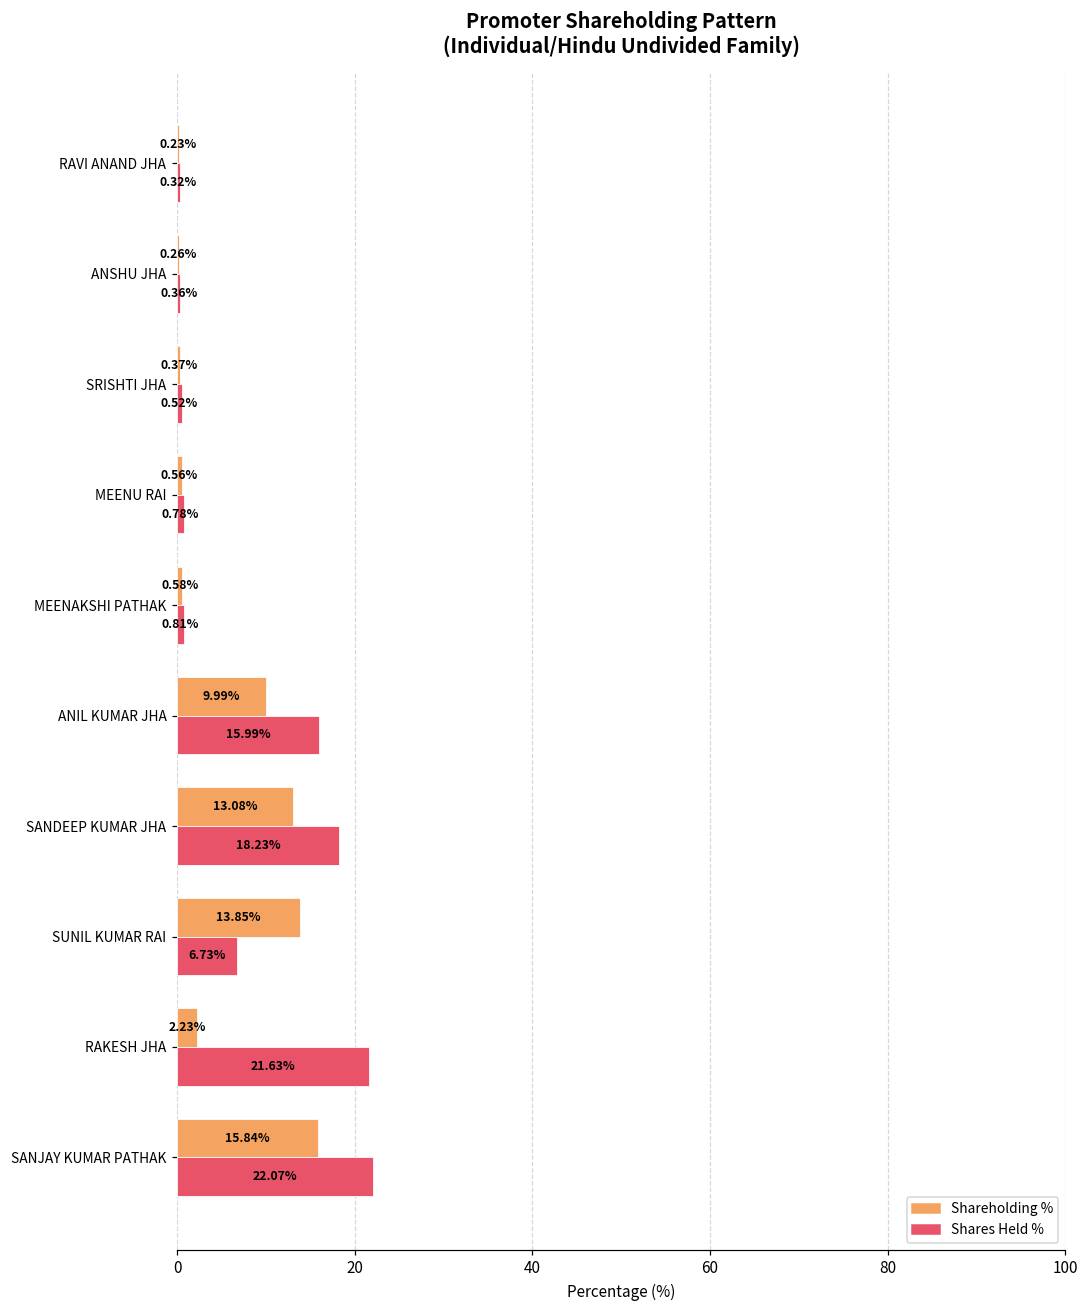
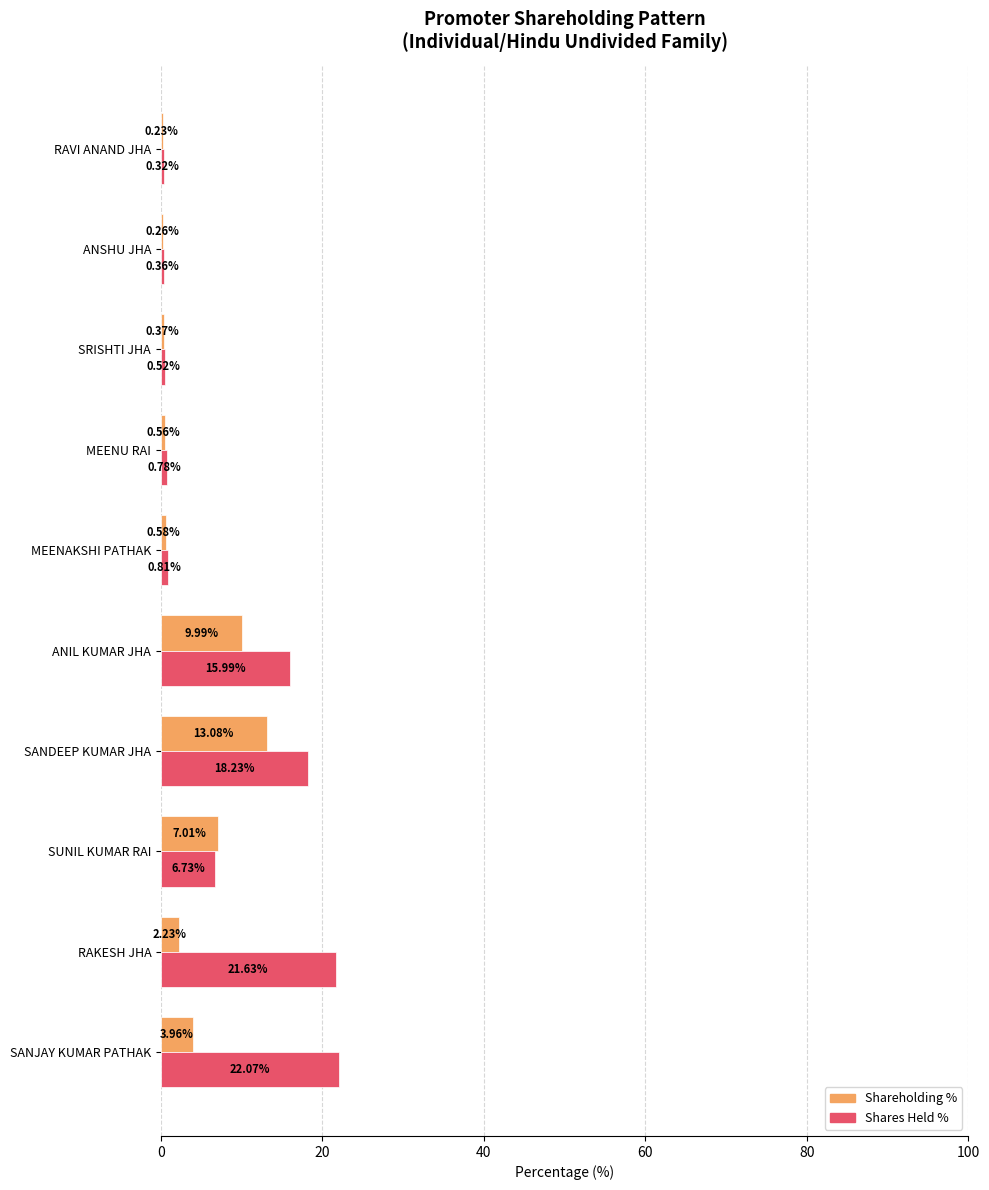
  {
    "Shareholding %": {
      "RAVI ANAND JHA": "0.23%",
      "ANSHU JHA": "0.26%",
      "SRISHTI JHA": "0.37%",
      "MEENU RAI": "0.56%",
      "MEENAKSHI PATHAK": "0.58%",
      "ANIL KUMAR JHA": "9.99%",
      "SANDEEP KUMAR JHA": "13.08%",
-     "SUNIL KUMAR RAI": "13.85%",
+     "SUNIL KUMAR RAI": "7.01%",
      "RAKESH JHA": "2.23%",
-     "SANJAY KUMAR PATHAK": "15.84%"
+     "SANJAY KUMAR PATHAK": "3.96%"
    },
    "Shares Held %": {
      "RAVI ANAND JHA": "0.32%",
      "ANSHU JHA": "0.36%",
      "SRISHTI JHA": "0.52%",
      "MEENU RAI": "0.78%",
      "MEENAKSHI PATHAK": "0.81%",
      "ANIL KUMAR JHA": "15.99%",
      "SANDEEP KUMAR JHA": "18.23%",
      "SUNIL KUMAR RAI": "6.73%",
      "RAKESH JHA": "21.63%",
      "SANJAY KUMAR PATHAK": "22.07%"
    }
  }
